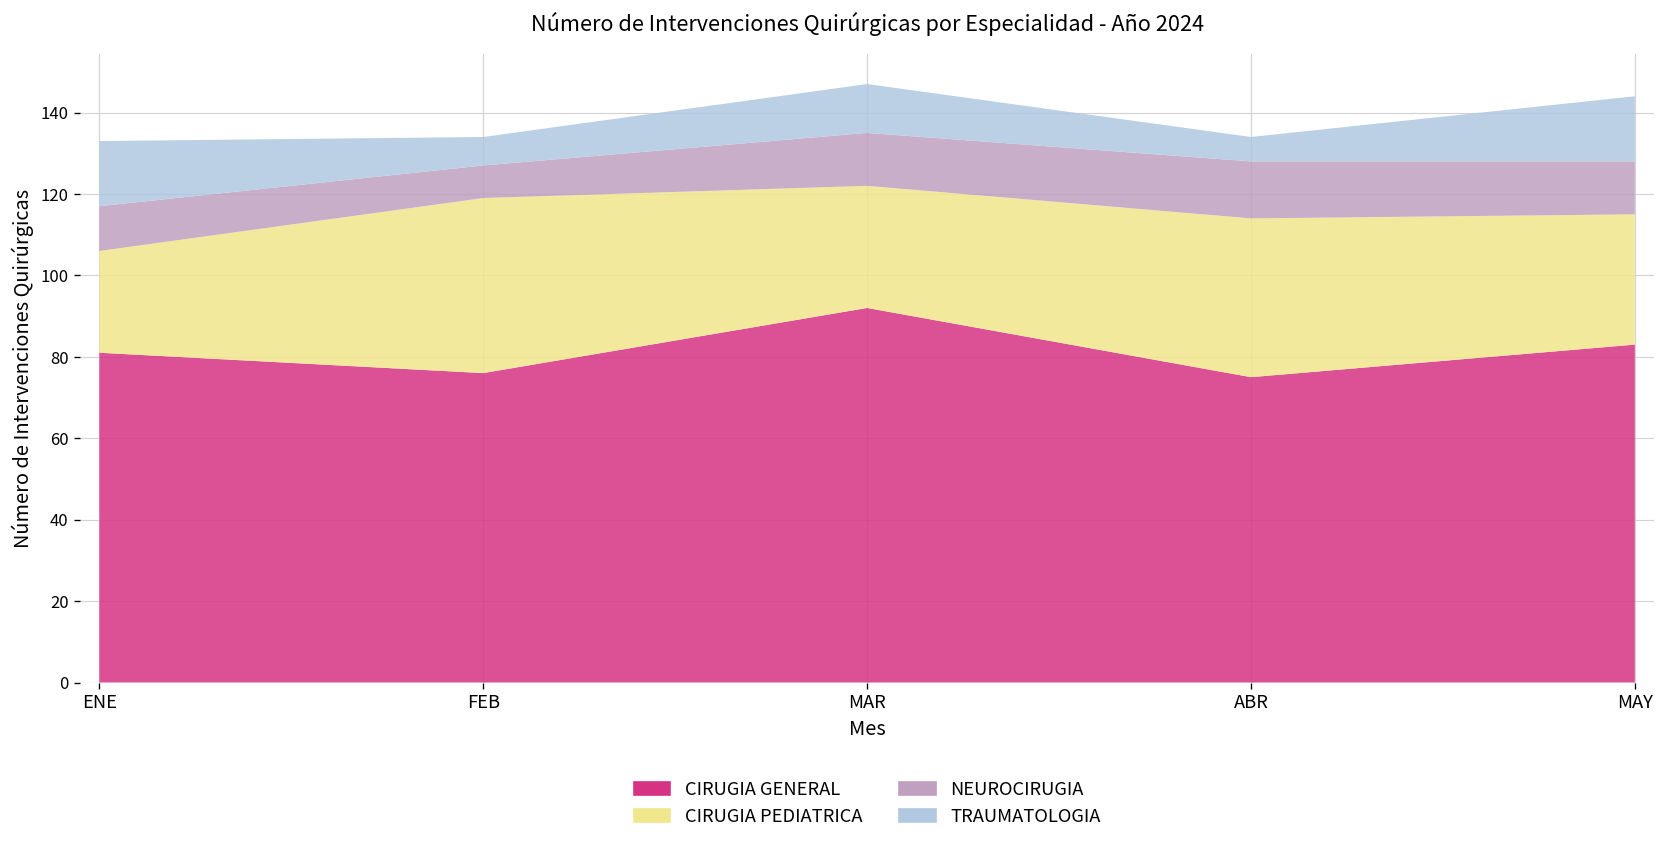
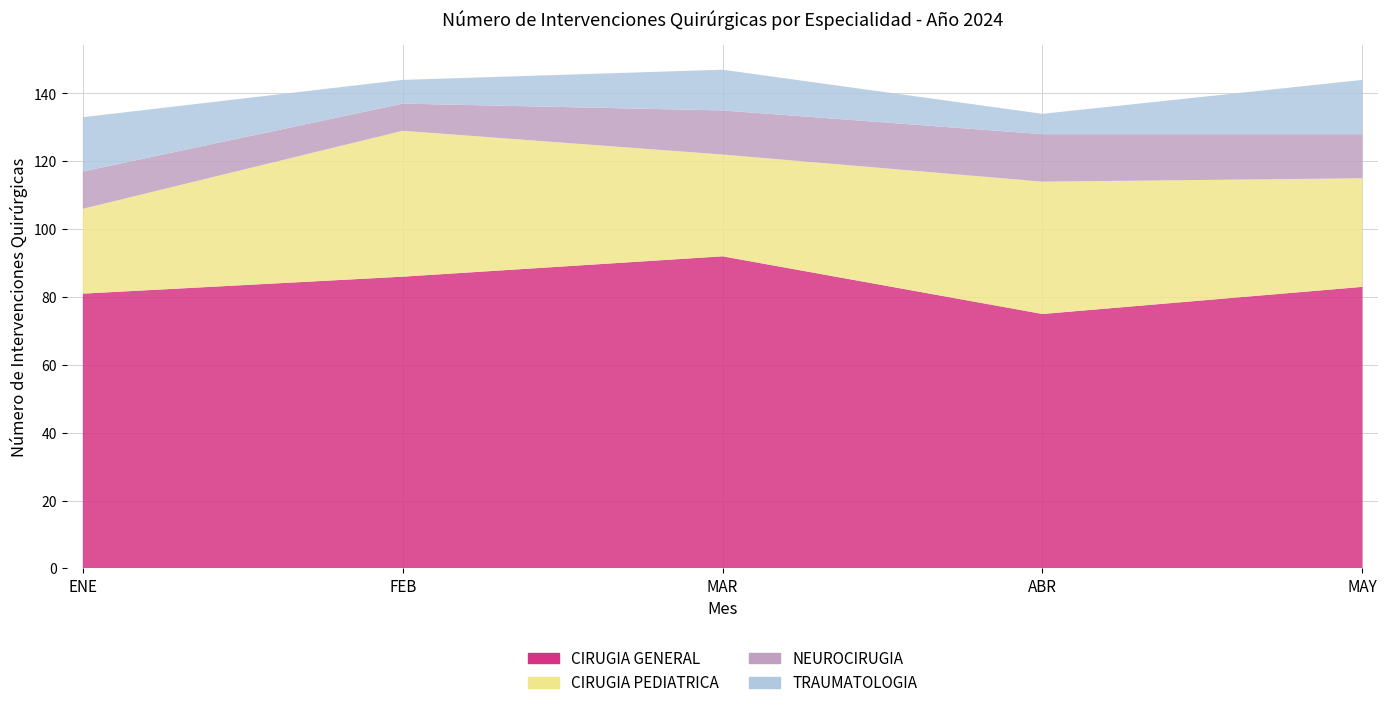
  {
    "CIRUGIA GENERAL": {
      "ENE": 81,
-     "FEB": 76,
+     "FEB": 86,
      "MAR": 92,
      "ABR": 75,
      "MAY": 83
    },
    "CIRUGIA PEDIATRICA": {
      "ENE": 25,
      "FEB": 43,
      "MAR": 30,
      "ABR": 39,
      "MAY": 32
    }
  }
